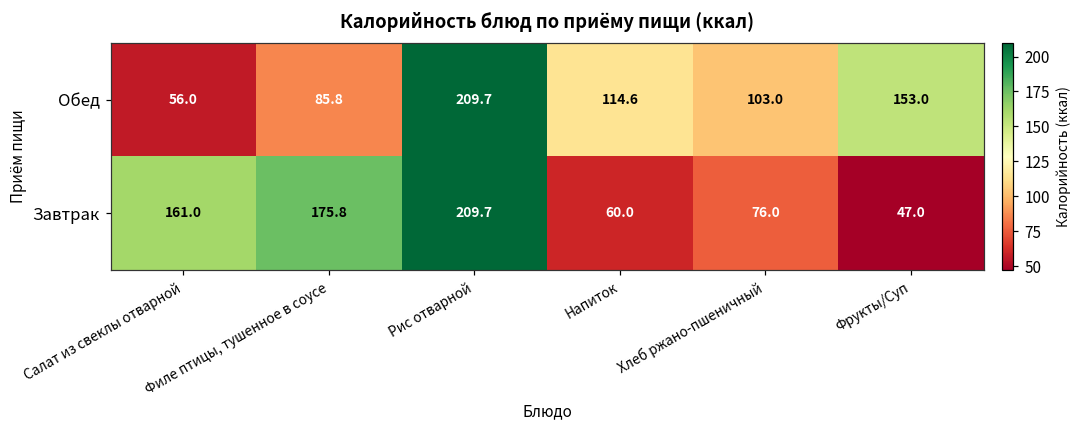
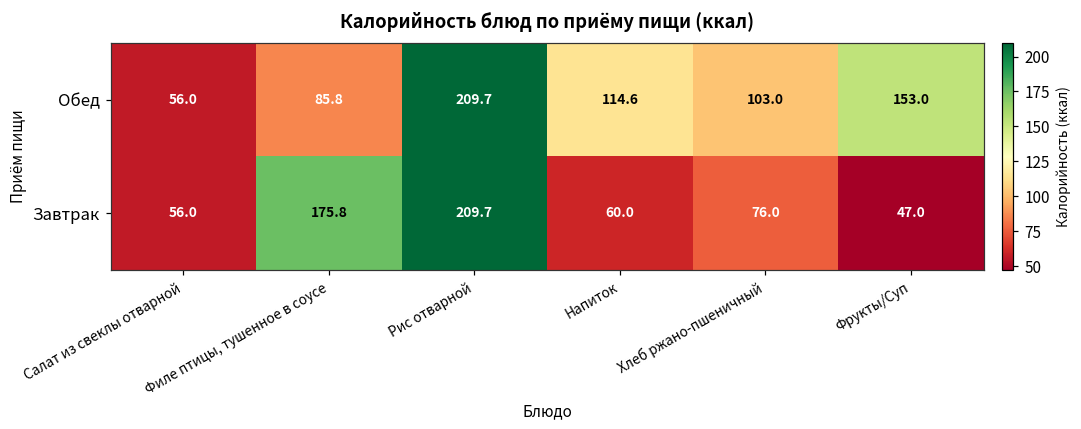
  {
    "Обед": {
      "Салат из свеклы отварной": 56.0,
      "Филе птицы, тушенное в соусе": 85.8,
      "Рис отварной": 209.7,
      "Напиток": 114.6,
      "Хлеб ржано-пшеничный": 103.0,
      "Фрукты/Суп": 153.0
    },
    "Завтрак": {
-     "Салат из свеклы отварной": 161.0,
+     "Салат из свеклы отварной": 56.0,
      "Филе птицы, тушенное в соусе": 175.8,
      "Рис отварной": 209.7,
      "Напиток": 60.0,
      "Хлеб ржано-пшеничный": 76.0,
      "Фрукты/Суп": 47.0
    }
  }
